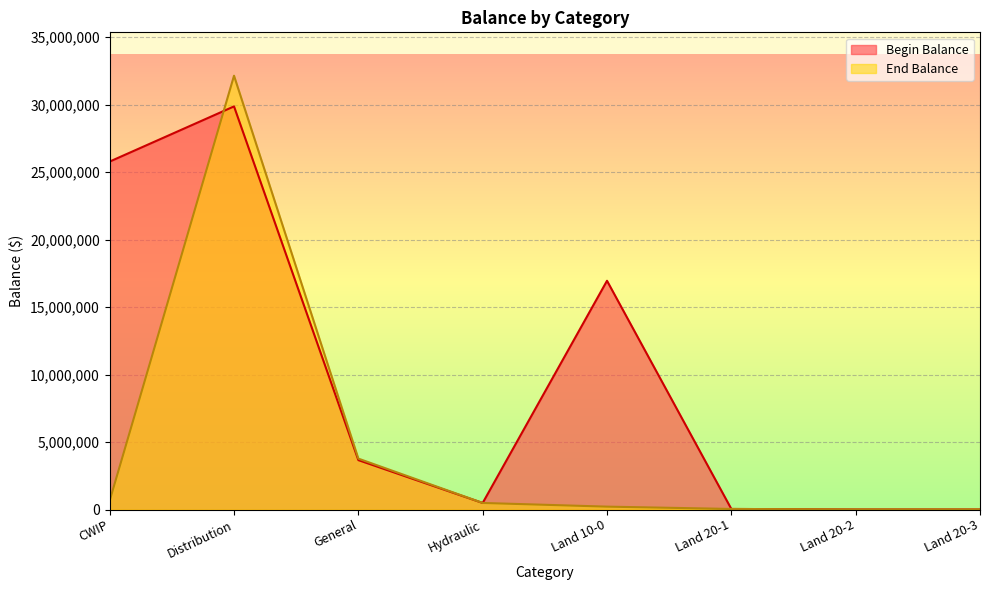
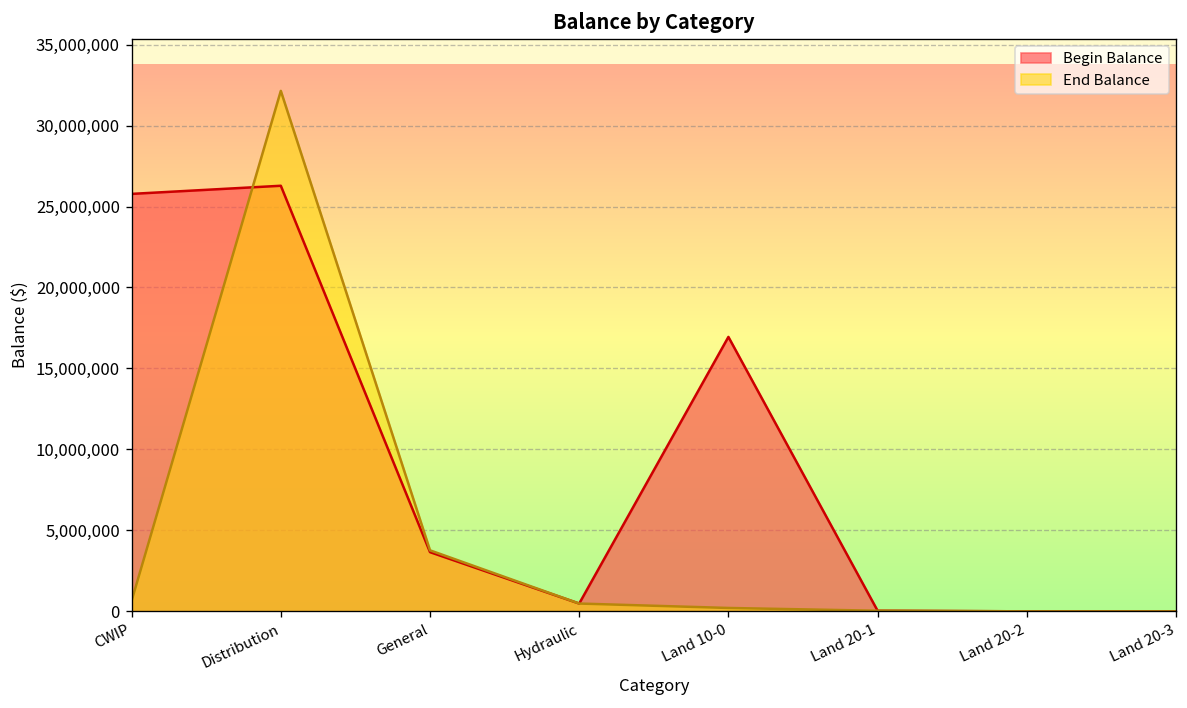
  {
    "Begin Balance": {
      "CWIP": "25,800,000",
-     "Distribution": "29,900,000",
+     "Distribution": "26,300,000",
      "Land 10-0": "16,900,000"
    },
    "End Balance": {
      "CWIP": "700,000",
      "Distribution": "32,100,000",
      "Land 10-0": "200,000"
    }
  }
